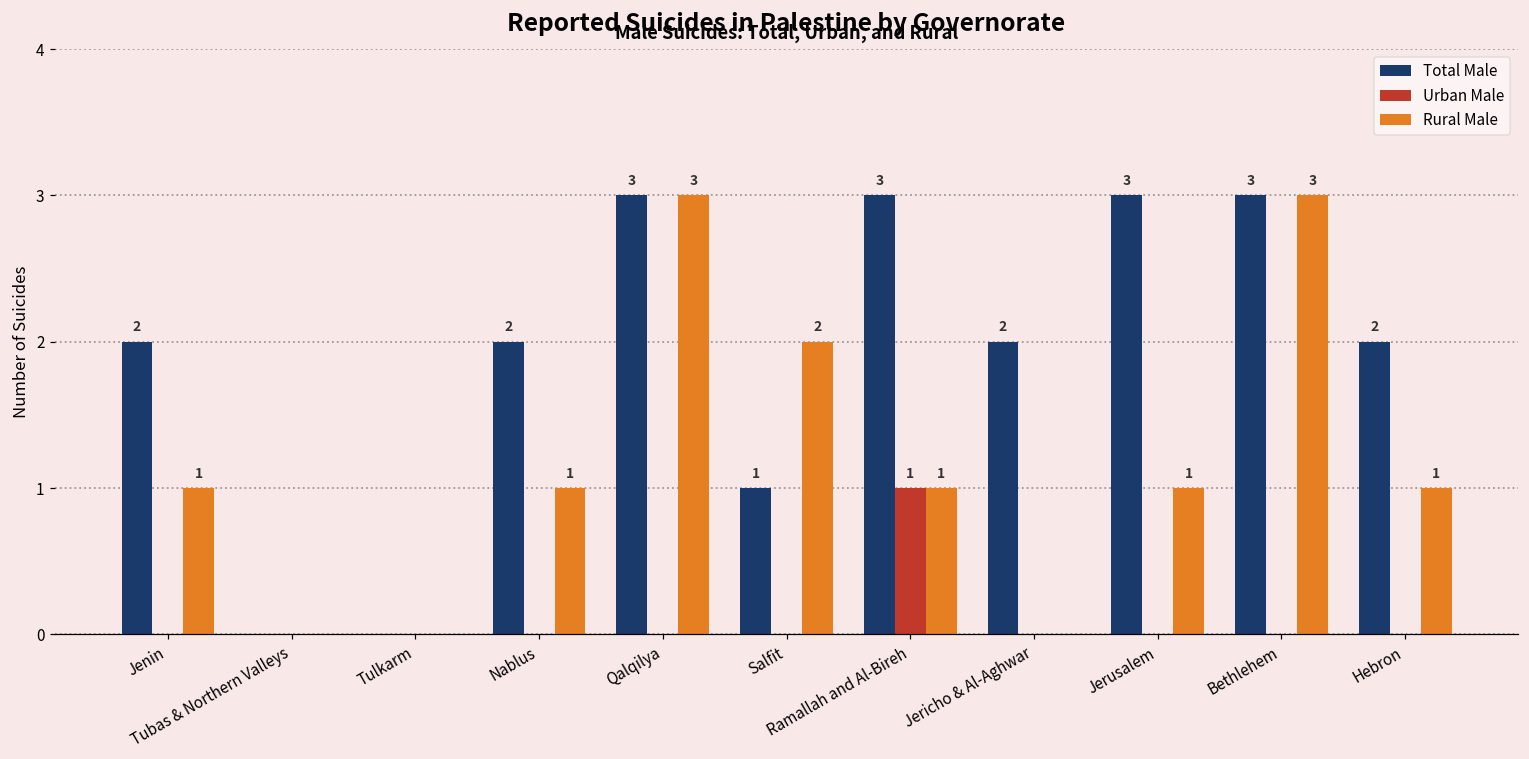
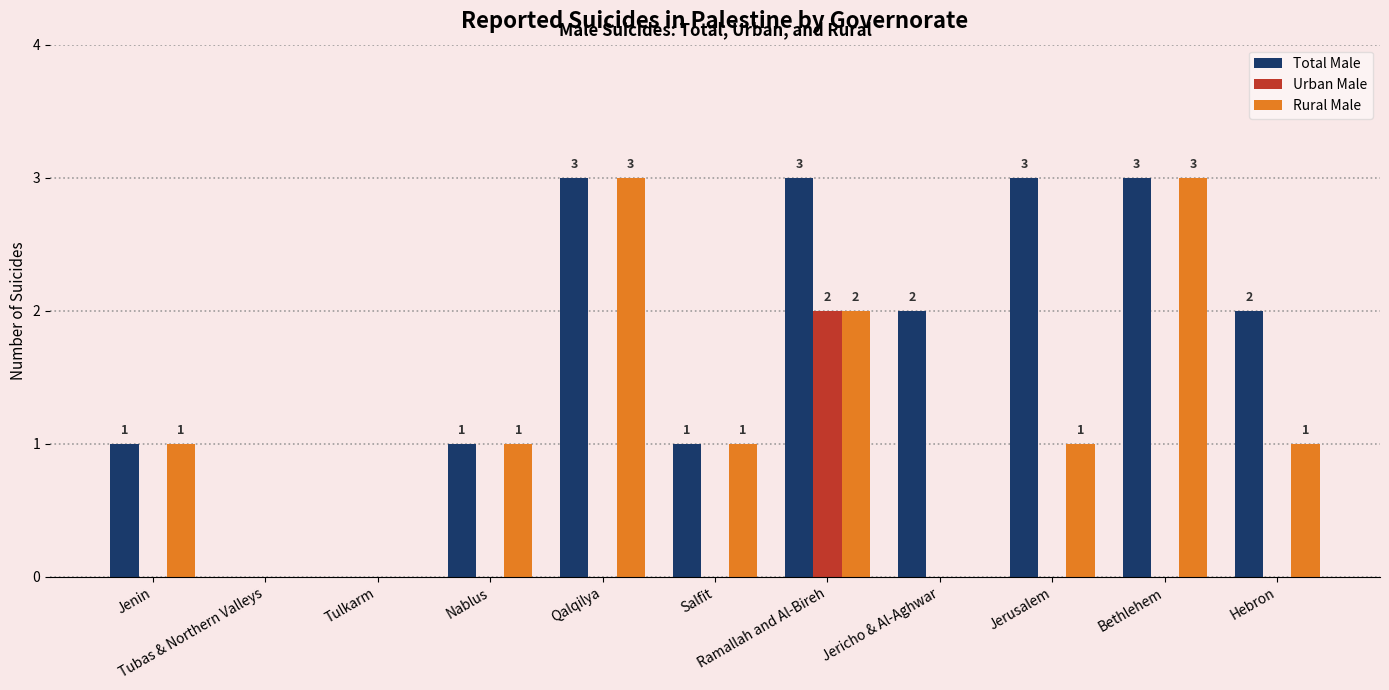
  {
    "Total Male": {
-     "Jenin": 2,
-     "Nablus": 2,
+     "Jenin": 1,
+     "Nablus": 1,
      "Qalqilya": 3,
      "Salfit": 1,
      "Ramallah and Al-Bireh": 3,
      "Jericho & Al-Aghwar": 2,
      "Jerusalem": 3,
      "Bethlehem": 3,
      "Hebron": 2
    },
    "Urban Male": {
-     "Ramallah and Al-Bireh": 1
+     "Ramallah and Al-Bireh": 2
    },
    "Rural Male": {
      "Jenin": 1,
      "Nablus": 1,
      "Qalqilya": 3,
-     "Salfit": 2,
-     "Ramallah and Al-Bireh": 1,
+     "Salfit": 1,
+     "Ramallah and Al-Bireh": 2,
      "Jerusalem": 1,
      "Bethlehem": 3,
      "Hebron": 1
    }
  }
